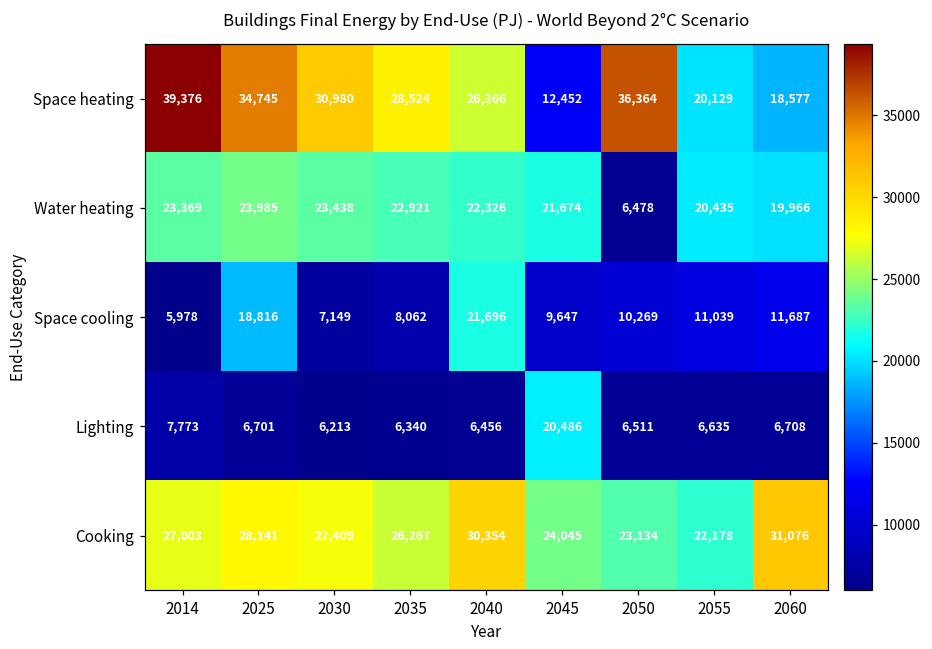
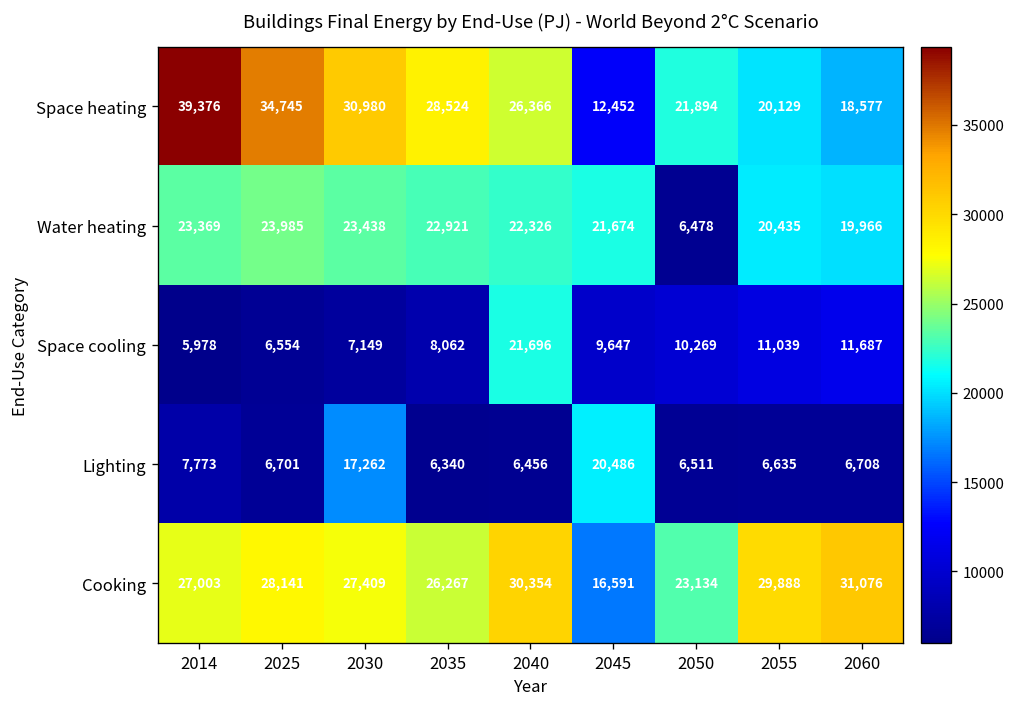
  {
    "Space heating": {
      "2014": "39,376",
      "2025": "34,745",
      "2030": "30,980",
      "2035": "28,524",
      "2040": "26,366",
      "2045": "12,452",
-     "2050": "36,364",
+     "2050": "21,894",
      "2055": "20,129",
      "2060": "18,577"
    },
    "Water heating": {
      "2014": "23,369",
      "2025": "23,985",
      "2030": "23,438",
      "2035": "22,921",
      "2040": "22,326",
      "2045": "21,674",
      "2050": "6,478",
      "2055": "20,435",
      "2060": "19,966"
    },
    "Space cooling": {
      "2014": "5,978",
-     "2025": "18,816",
+     "2025": "6,554",
      "2030": "7,149",
      "2035": "8,062",
      "2040": "21,696",
      "2045": "9,647",
      "2050": "10,269",
      "2055": "11,039",
      "2060": "11,687"
    },
    "Lighting": {
      "2014": "7,773",
      "2025": "6,701",
-     "2030": "6,213",
+     "2030": "17,262",
      "2035": "6,340",
      "2040": "6,456",
      "2045": "20,486",
      "2050": "6,511",
      "2055": "6,635",
      "2060": "6,708"
    },
    "Cooking": {
      "2014": "27,003",
      "2025": "28,141",
      "2030": "27,409",
      "2035": "26,267",
      "2040": "30,354",
-     "2045": "24,045",
+     "2045": "16,591",
      "2050": "23,134",
-     "2055": "22,178",
+     "2055": "29,888",
      "2060": "31,076"
    }
  }
